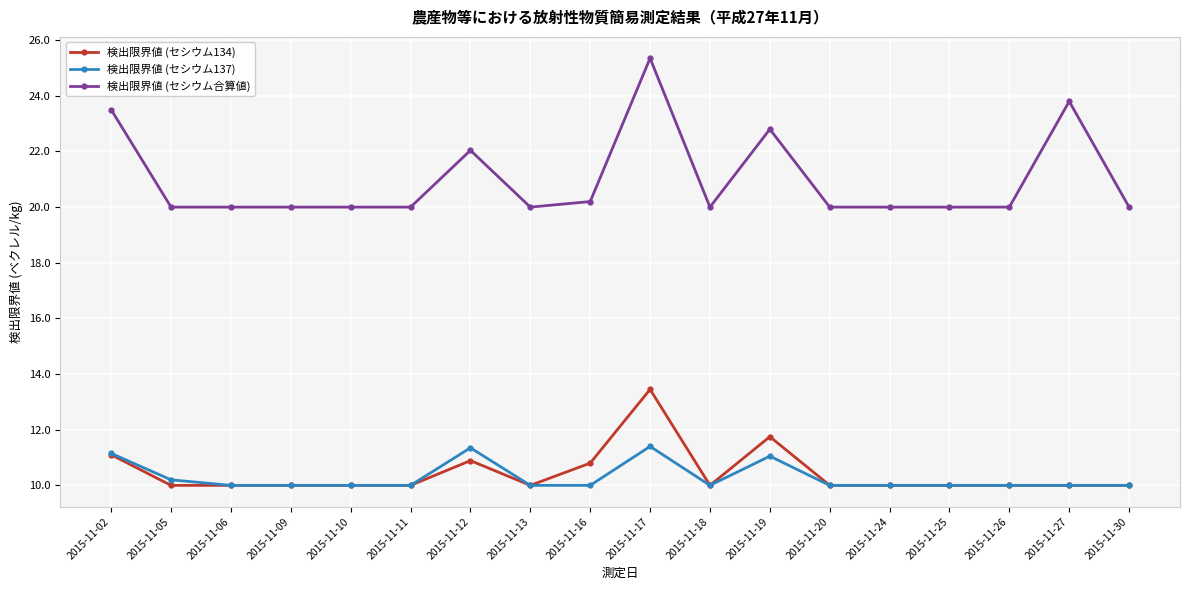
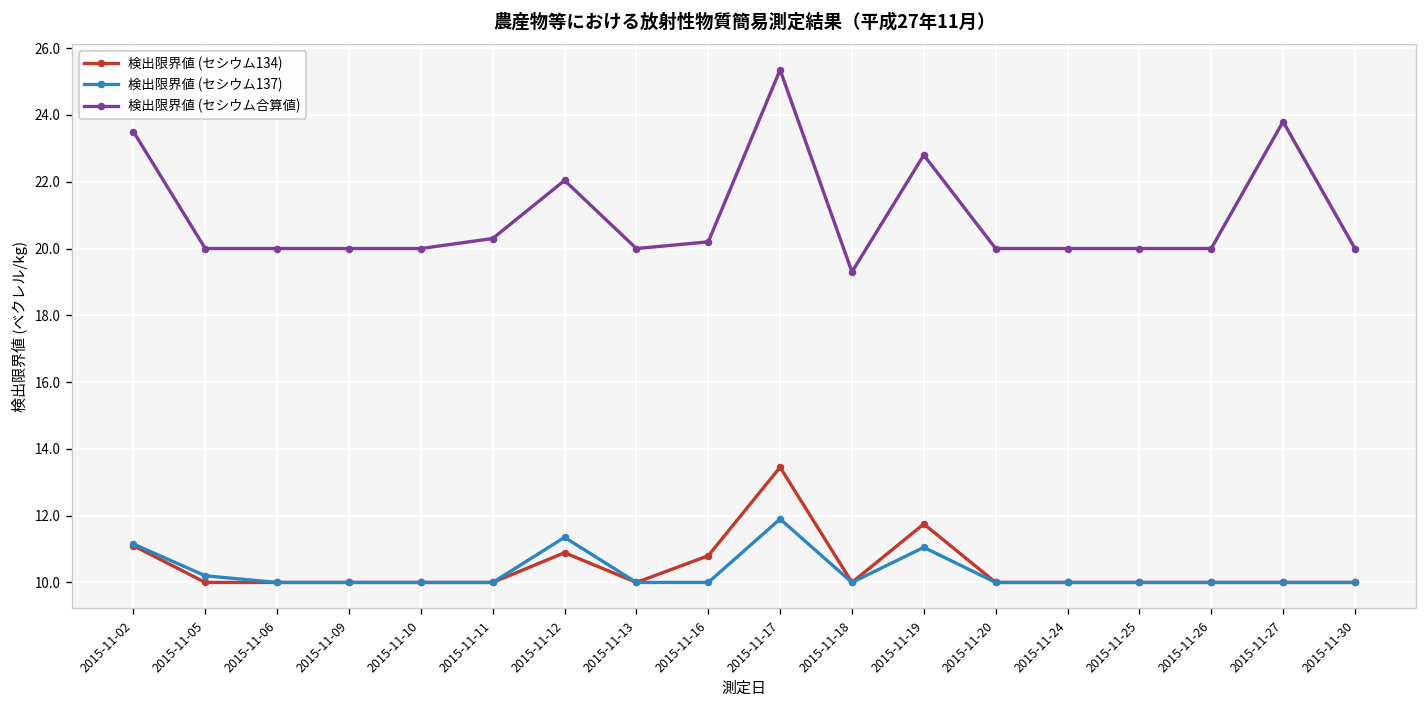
  {
    "検出限界値 (セシウム134)": {
      "2015-11-05": 10.0,
      "2015-11-12": 10.9,
      "2015-11-16": 10.8,
      "2015-11-17": 13.5,
      "2015-11-19": 11.8
    },
    "検出限界値 (セシウム137)": {
      "2015-11-05": 10.2,
      "2015-11-12": 11.4,
      "2015-11-16": 10.0,
-     "2015-11-17": 11.4,
+     "2015-11-17": 11.9,
      "2015-11-19": 11.1
    },
    "検出限界値 (セシウム合算値)": {
      "2015-11-02": 23.5,
      "2015-11-05": 20.0,
      "2015-11-06": 20.0,
      "2015-11-09": 20.0,
      "2015-11-10": 20.0,
-     "2015-11-11": 20.0,
+     "2015-11-11": 20.3,
      "2015-11-12": 22.0,
      "2015-11-13": 20.0,
      "2015-11-16": 20.2,
      "2015-11-17": 25.4,
-     "2015-11-18": 20.0,
+     "2015-11-18": 19.3,
      "2015-11-19": 22.8,
      "2015-11-20": 20.0,
      "2015-11-24": 20.0,
      "2015-11-25": 20.0,
      "2015-11-26": 20.0,
      "2015-11-27": 23.8,
      "2015-11-30": 20.0
    }
  }
